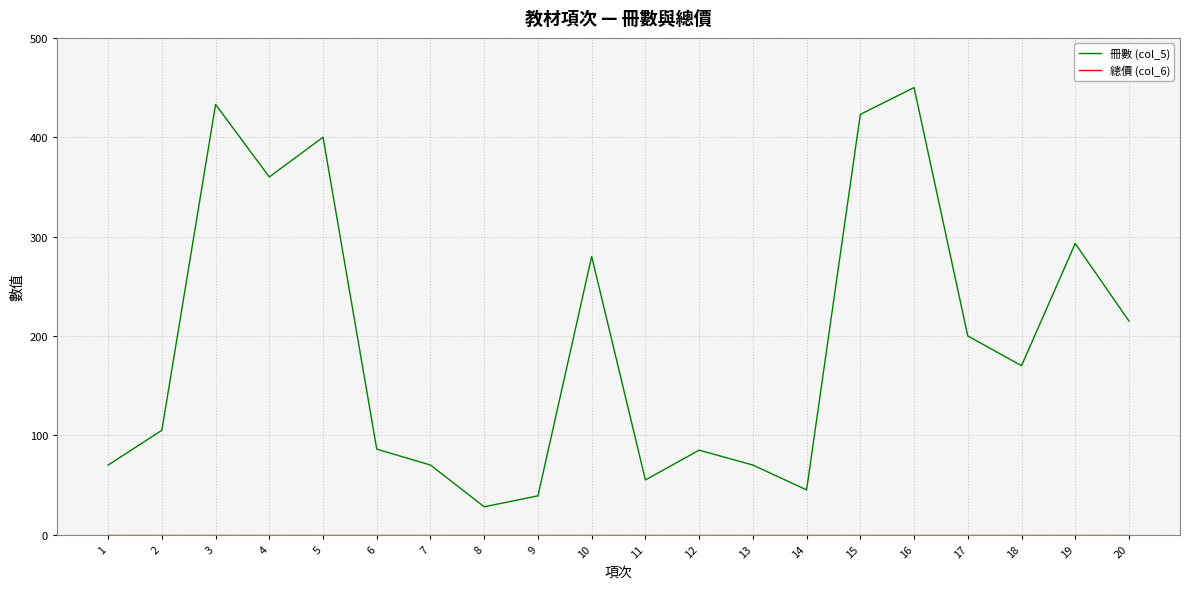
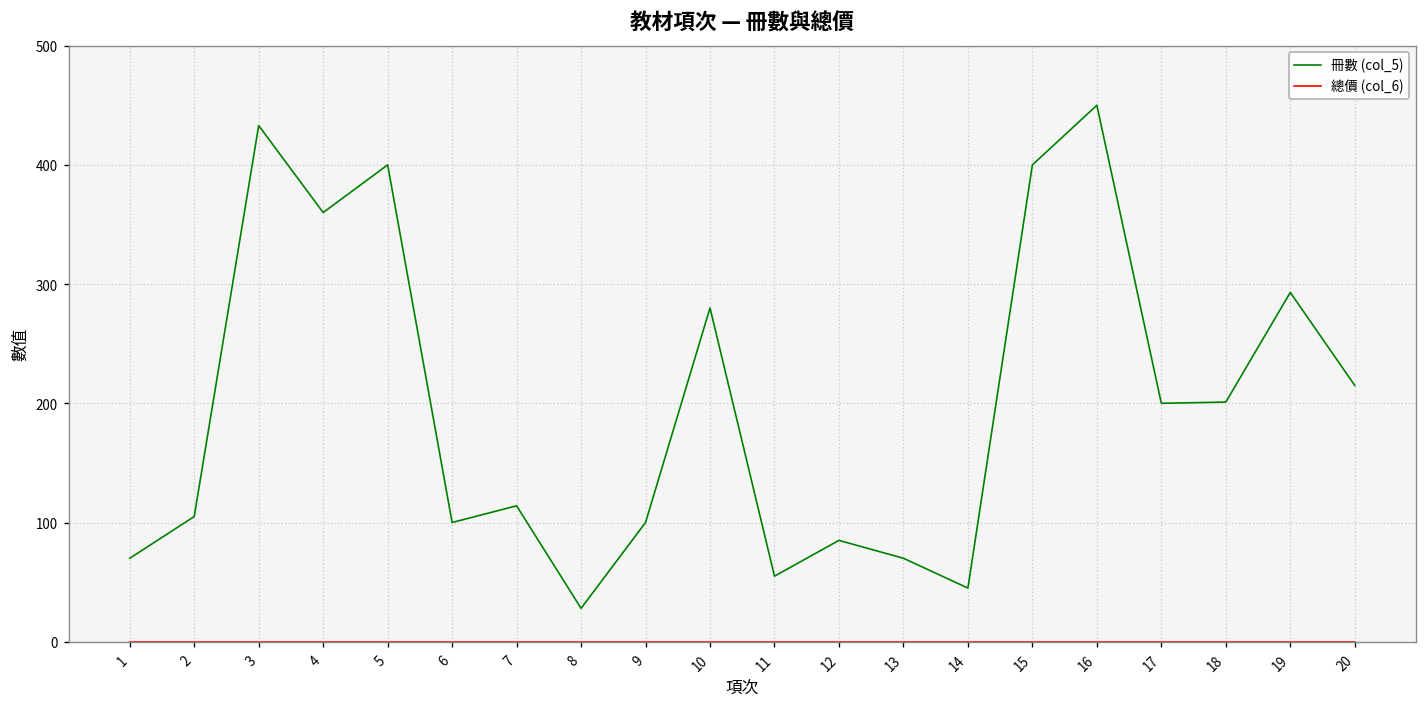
  {
    "冊數 (col_5)": {
      "1": 70,
      "2": 110,
      "3": 430,
      "4": 360,
      "5": 400,
-     "6": 90,
-     "7": 70,
+     "6": 100,
+     "7": 110,
      "8": 30,
-     "9": 40,
+     "9": 100,
      "10": 280,
      "11": 60,
      "12": 90,
      "13": 70,
      "14": 50,
-     "15": 420,
+     "15": 400,
      "16": 450,
      "17": 200,
-     "18": 170,
+     "18": 200,
      "19": 290,
      "20": 220
    },
    "總價 (col_6)": {
      "1": 0,
      "2": 0,
      "3": 0,
      "4": 0,
      "5": 0,
      "6": 0,
      "7": 0,
      "8": 0,
      "9": 0,
      "10": 0,
      "11": 0,
      "12": 0,
      "13": 0,
      "14": 0,
      "15": 0,
      "16": 0,
      "17": 0,
      "18": 0,
      "19": 0,
      "20": 0
    }
  }
